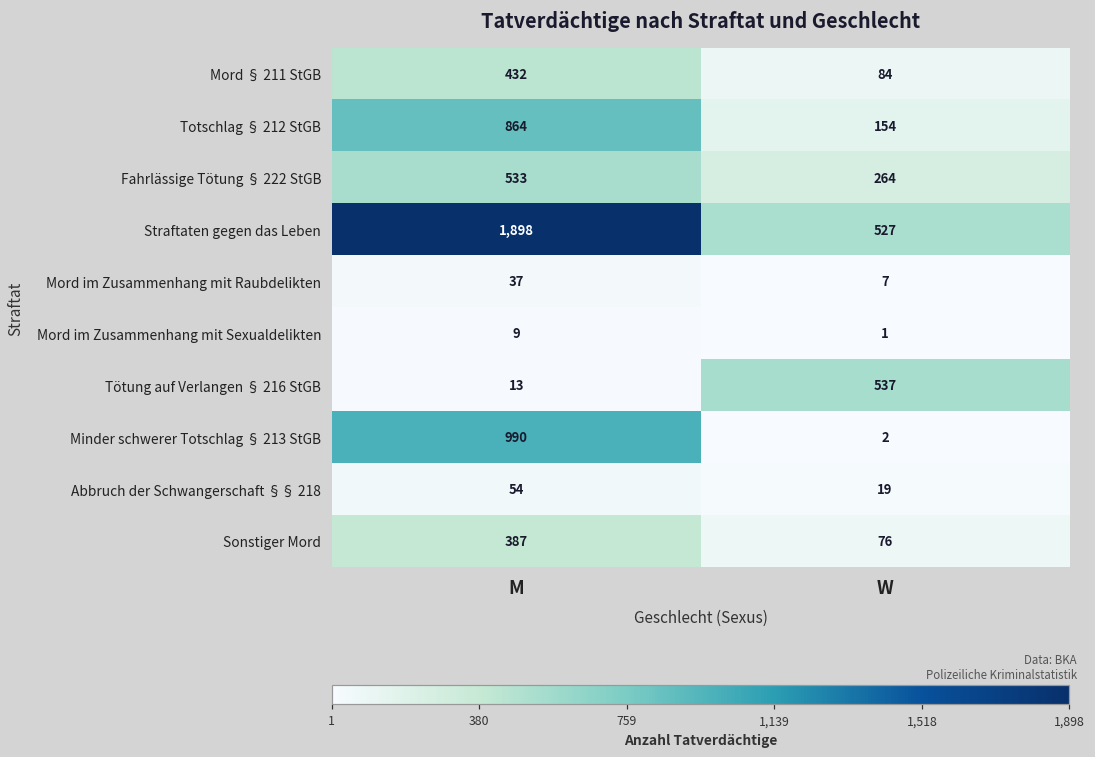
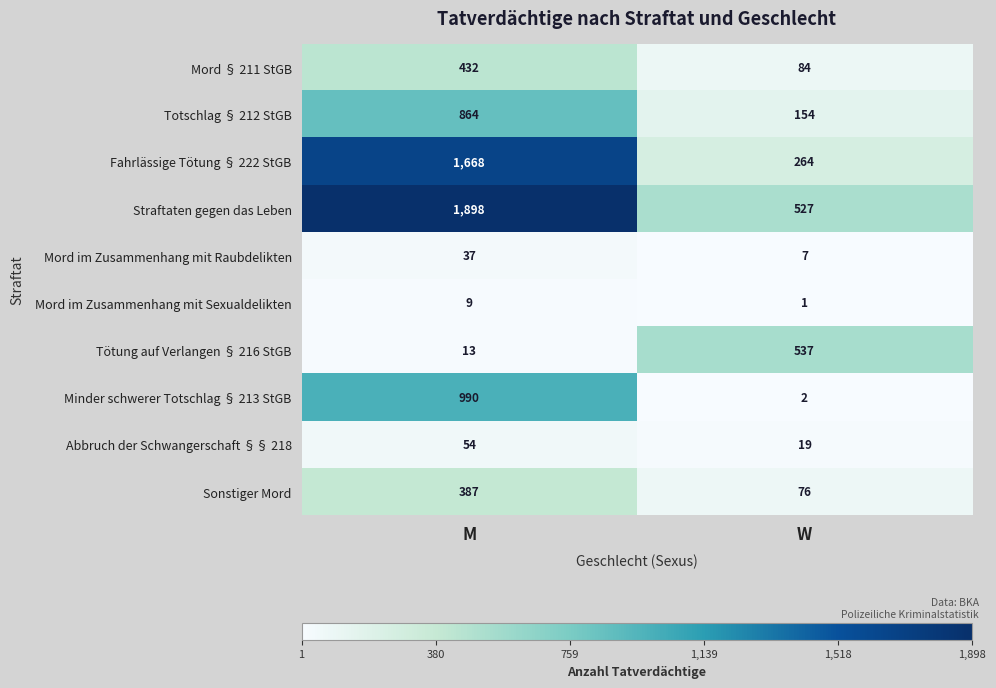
  {
    "Mord § 211 StGB": {
      "M": "432",
      "W": "84"
    },
    "Totschlag § 212 StGB": {
      "M": "864",
      "W": "154"
    },
    "Fahrlässige Tötung § 222 StGB": {
-     "M": "533",
+     "M": "1,668",
      "W": "264"
    },
    "Straftaten gegen das Leben": {
      "M": "1,898",
      "W": "527"
    },
    "Mord im Zusammenhang mit Raubdelikten": {
      "M": "37",
      "W": "7"
    },
    "Mord im Zusammenhang mit Sexualdelikten": {
      "M": "9",
      "W": "1"
    },
    "Tötung auf Verlangen § 216 StGB": {
      "M": "13",
      "W": "537"
    },
    "Minder schwerer Totschlag § 213 StGB": {
      "M": "990",
      "W": "2"
    },
    "Abbruch der Schwangerschaft §§ 218": {
      "M": "54",
      "W": "19"
    },
    "Sonstiger Mord": {
      "M": "387",
      "W": "76"
    }
  }
